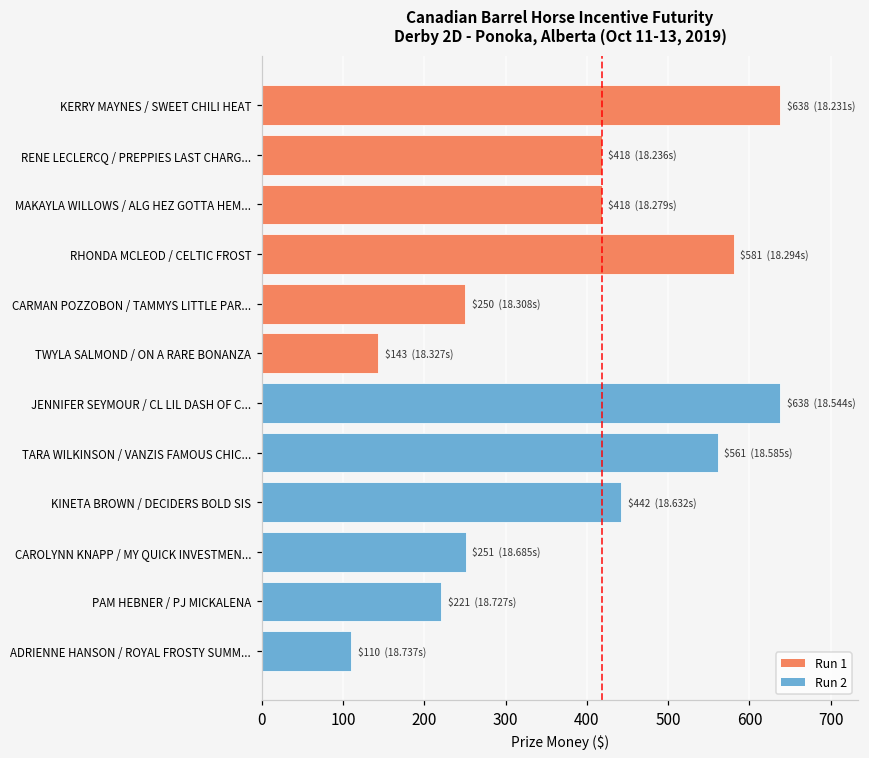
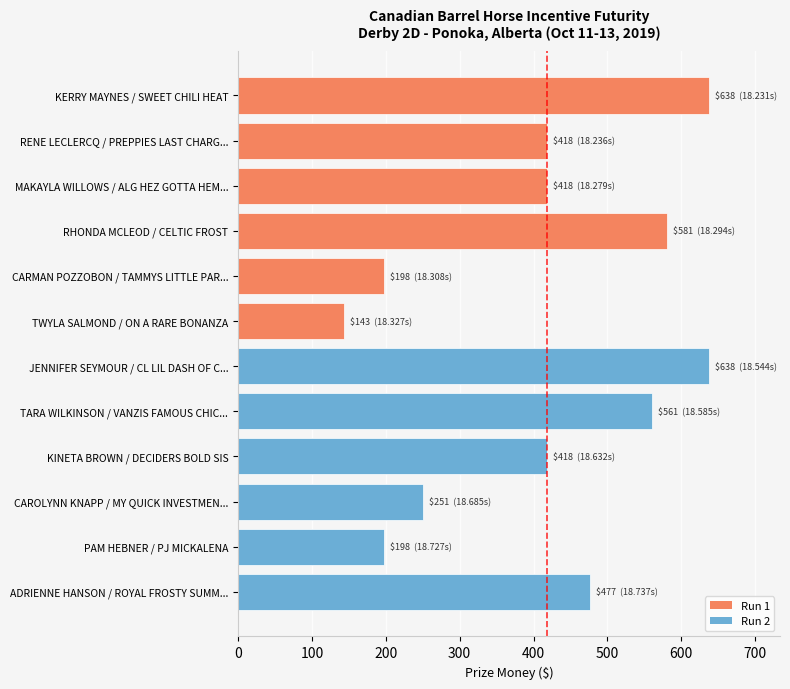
  {
    "KERRY MAYNES / SWEET CHILI HEAT": "$638",
    "RENE LECLERCQ / PREPPIES LAST CHARG...": "$418",
    "MAKAYLA WILLOWS / ALG HEZ GOTTA HEM...": "$418",
    "RHONDA MCLEOD / CELTIC FROST": "$581",
-   "CARMAN POZZOBON / TAMMYS LITTLE PAR...": "$250",
+   "CARMAN POZZOBON / TAMMYS LITTLE PAR...": "$198",
    "TWYLA SALMOND / ON A RARE BONANZA": "$143",
    "JENNIFER SEYMOUR / CL LIL DASH OF C...": "$638",
    "TARA WILKINSON / VANZIS FAMOUS CHIC...": "$561",
-   "KINETA BROWN / DECIDERS BOLD SIS": "$442",
+   "KINETA BROWN / DECIDERS BOLD SIS": "$418",
    "CAROLYNN KNAPP / MY QUICK INVESTMEN...": "$251",
-   "PAM HEBNER / PJ MICKALENA": "$221",
-   "ADRIENNE HANSON / ROYAL FROSTY SUMM...": "$110"
+   "PAM HEBNER / PJ MICKALENA": "$198",
+   "ADRIENNE HANSON / ROYAL FROSTY SUMM...": "$477"
  }
